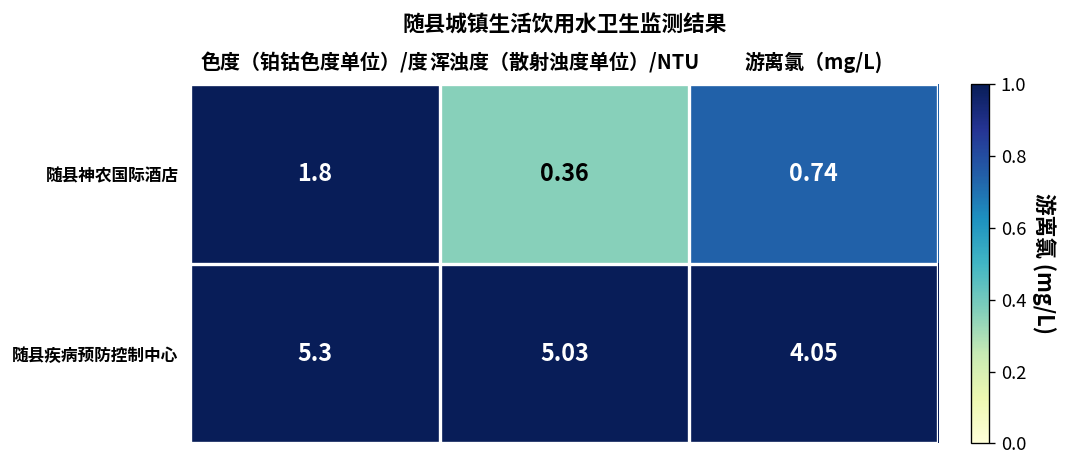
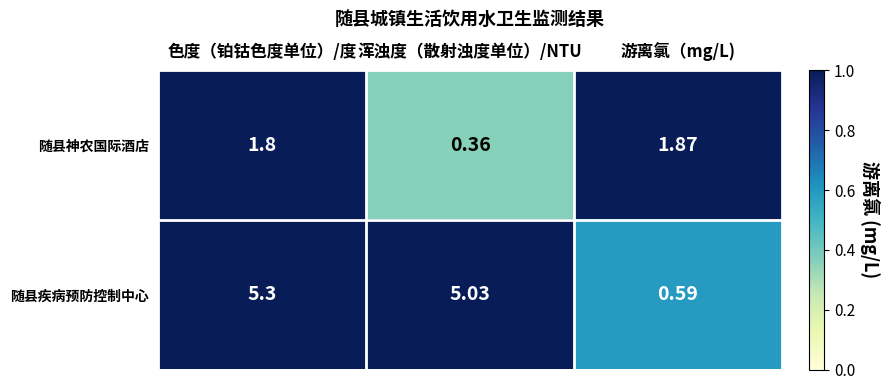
  {
    "随县神农国际酒店": {
      "色度（铂钴色度单位）/度": 1.8,
      "浑浊度（散射浊度单位）/NTU": 0.36,
-     "游离氯（mg/L)": 0.74
+     "游离氯（mg/L)": 1.87
    },
    "随县疾病预防控制中心": {
      "色度（铂钴色度单位）/度": 5.3,
      "浑浊度（散射浊度单位）/NTU": 5.03,
-     "游离氯（mg/L)": 4.05
+     "游离氯（mg/L)": 0.59
    }
  }
